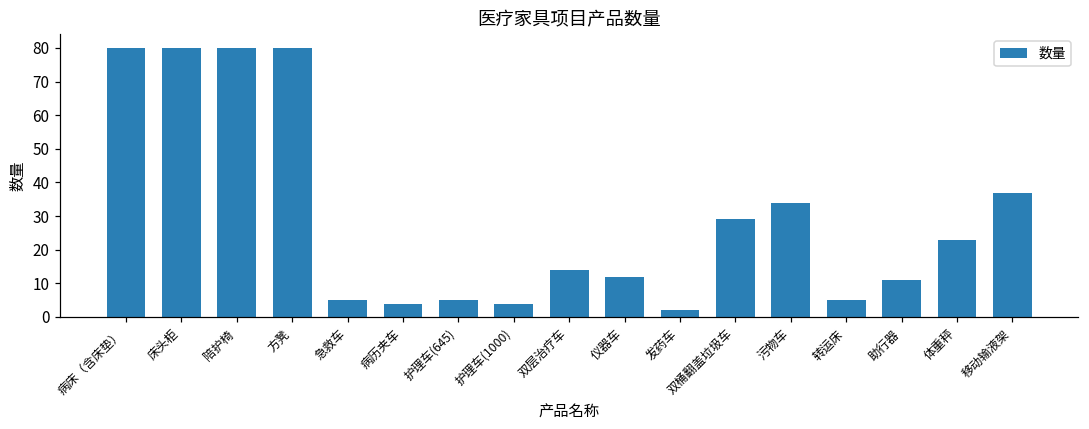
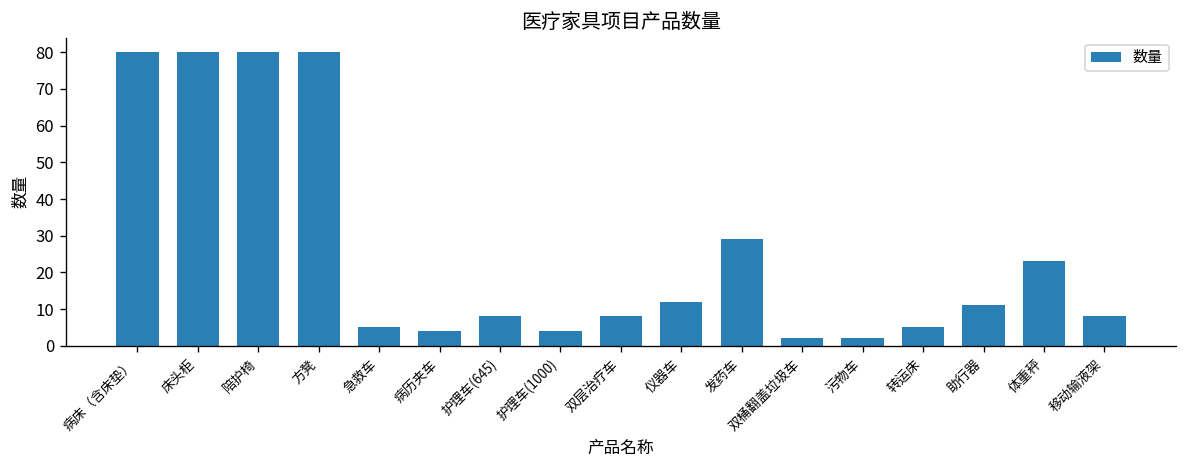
  {
    "病床（含床垫）": 80,
    "床头柜": 80,
    "陪护椅": 80,
    "方凳": 80,
    "急救车": 5,
    "病历夹车": 4,
-   "护理车(645)": 5,
+   "护理车(645)": 8,
    "护理车(1000)": 4,
-   "双层治疗车": 14,
+   "双层治疗车": 8,
    "仪器车": 12,
-   "发药车": 2,
-   "双桶翻盖垃圾车": 29,
-   "污物车": 34,
+   "发药车": 29,
+   "双桶翻盖垃圾车": 2,
+   "污物车": 2,
    "转运床": 5,
    "助行器": 11,
    "体重秤": 23,
-   "移动输液架": 37
+   "移动输液架": 8
  }
